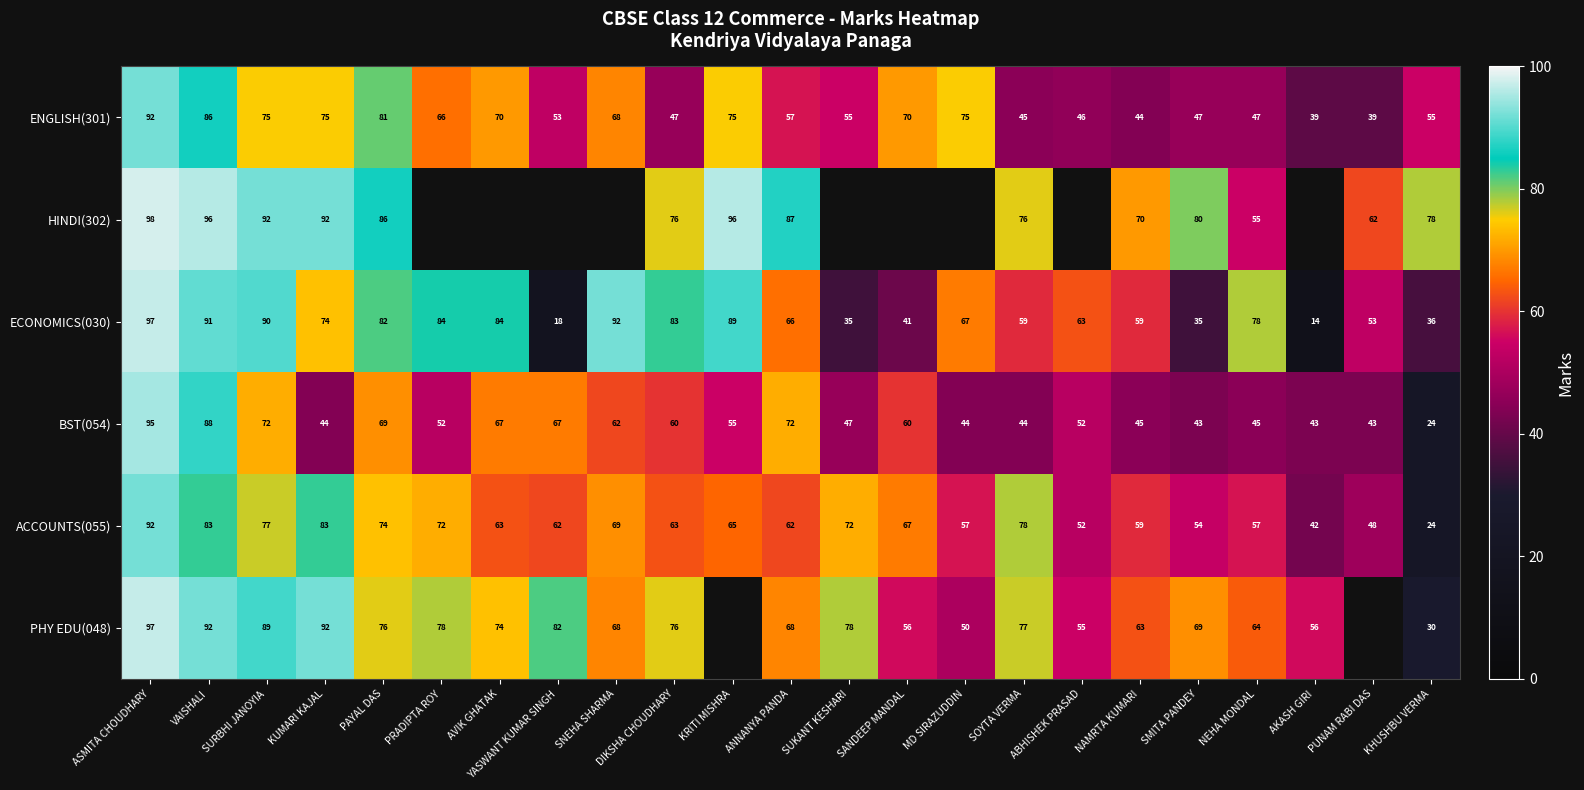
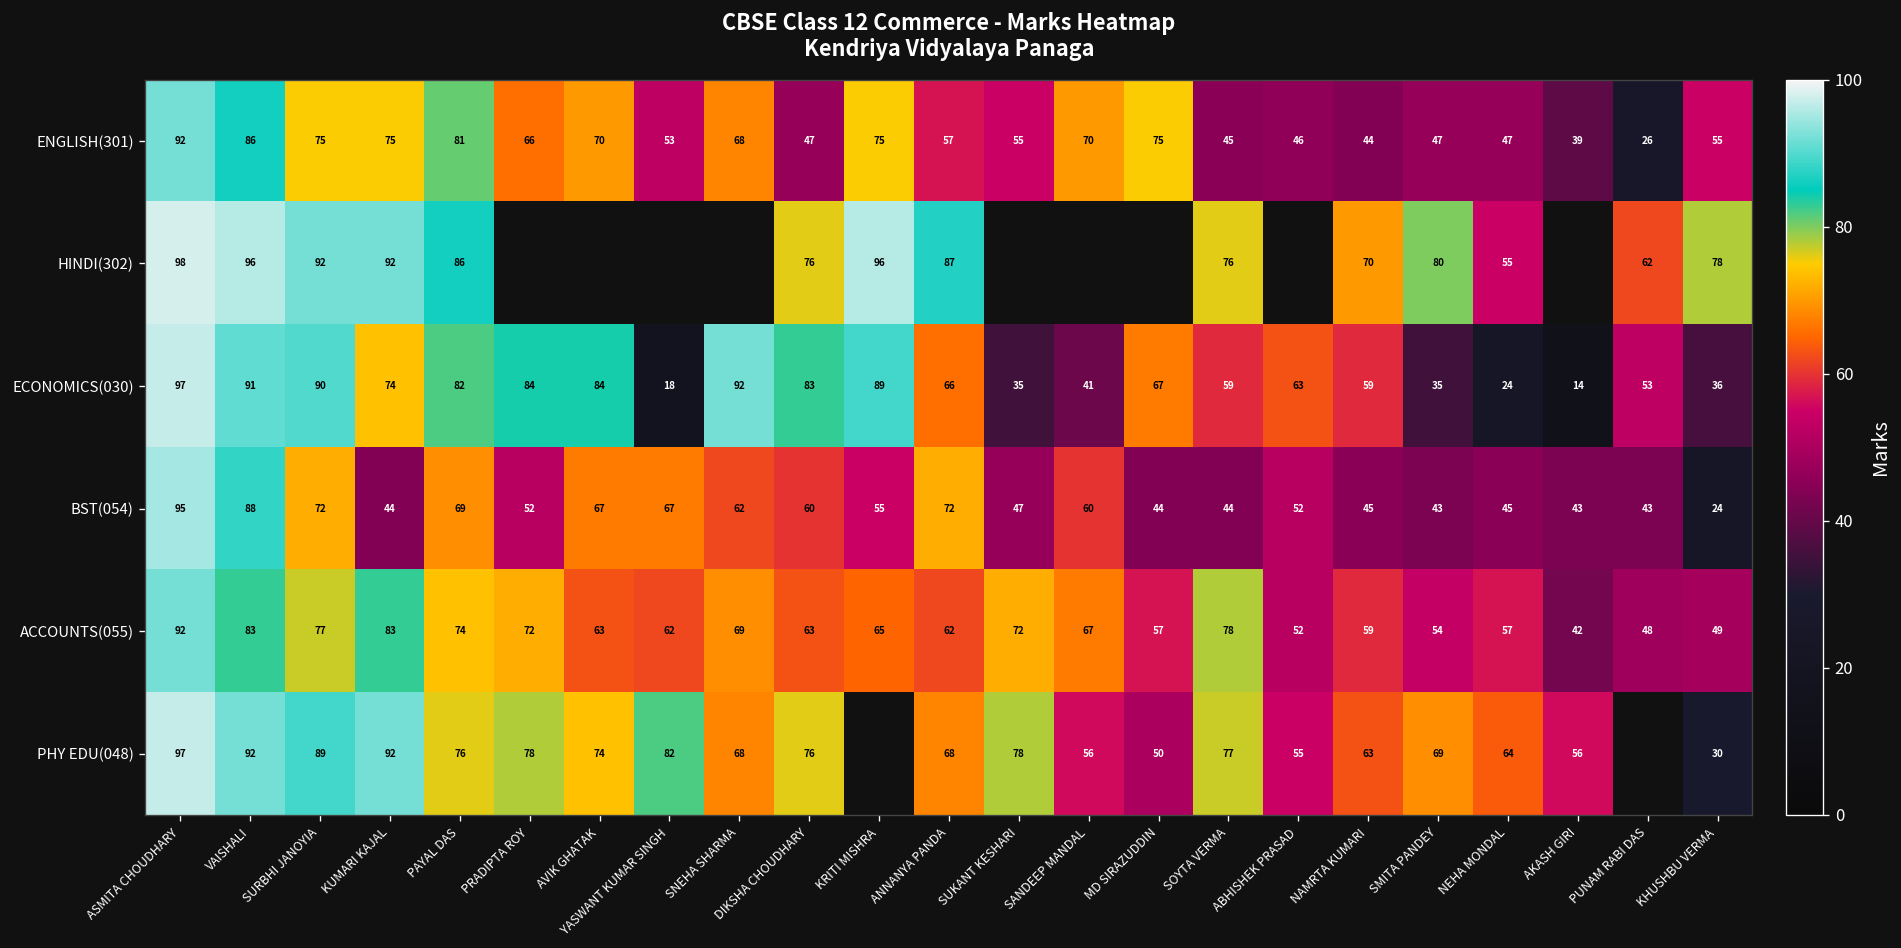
  {
    "ENGLISH(301)": {
      "ASMITA CHOUDHARY": 92,
      "VAISHALI": 86,
      "SURBHI JANOYIA": 75,
      "KUMARI KAJAL": 75,
      "PAYAL DAS": 81,
      "PRADIPTA ROY": 66,
      "AVIK GHATAK": 70,
      "YASWANT KUMAR SINGH": 53,
      "SNEHA SHARMA": 68,
      "DIKSHA CHOUDHARY": 47,
      "KRITI MISHRA": 75,
      "ANNANYA PANDA": 57,
      "SUKANT KESHARI": 55,
      "SANDEEP MANDAL": 70,
      "MD SIRAZUDDIN": 75,
      "SOYTA VERMA": 45,
      "ABHISHEK PRASAD": 46,
      "NAMRTA KUMARI": 44,
      "SMITA PANDEY": 47,
      "NEHA MONDAL": 47,
      "AKASH GIRI": 39,
-     "PUNAM RABI DAS": 39,
+     "PUNAM RABI DAS": 26,
      "KHUSHBU VERMA": 55
    },
    "HINDI(302)": {
      "ASMITA CHOUDHARY": 98,
      "VAISHALI": 96,
      "SURBHI JANOYIA": 92,
      "KUMARI KAJAL": 92,
      "PAYAL DAS": 86,
      "DIKSHA CHOUDHARY": 76,
      "KRITI MISHRA": 96,
      "ANNANYA PANDA": 87,
      "SOYTA VERMA": 76,
      "NAMRTA KUMARI": 70,
      "SMITA PANDEY": 80,
      "NEHA MONDAL": 55,
      "PUNAM RABI DAS": 62,
      "KHUSHBU VERMA": 78
    },
    "ECONOMICS(030)": {
      "ASMITA CHOUDHARY": 97,
      "VAISHALI": 91,
      "SURBHI JANOYIA": 90,
      "KUMARI KAJAL": 74,
      "PAYAL DAS": 82,
      "PRADIPTA ROY": 84,
      "AVIK GHATAK": 84,
      "YASWANT KUMAR SINGH": 18,
      "SNEHA SHARMA": 92,
      "DIKSHA CHOUDHARY": 83,
      "KRITI MISHRA": 89,
      "ANNANYA PANDA": 66,
      "SUKANT KESHARI": 35,
      "SANDEEP MANDAL": 41,
      "MD SIRAZUDDIN": 67,
      "SOYTA VERMA": 59,
      "ABHISHEK PRASAD": 63,
      "NAMRTA KUMARI": 59,
      "SMITA PANDEY": 35,
-     "NEHA MONDAL": 78,
+     "NEHA MONDAL": 24,
      "AKASH GIRI": 14,
      "PUNAM RABI DAS": 53,
      "KHUSHBU VERMA": 36
    },
    "BST(054)": {
      "ASMITA CHOUDHARY": 95,
      "VAISHALI": 88,
      "SURBHI JANOYIA": 72,
      "KUMARI KAJAL": 44,
      "PAYAL DAS": 69,
      "PRADIPTA ROY": 52,
      "AVIK GHATAK": 67,
      "YASWANT KUMAR SINGH": 67,
      "SNEHA SHARMA": 62,
      "DIKSHA CHOUDHARY": 60,
      "KRITI MISHRA": 55,
      "ANNANYA PANDA": 72,
      "SUKANT KESHARI": 47,
      "SANDEEP MANDAL": 60,
      "MD SIRAZUDDIN": 44,
      "SOYTA VERMA": 44,
      "ABHISHEK PRASAD": 52,
      "NAMRTA KUMARI": 45,
      "SMITA PANDEY": 43,
      "NEHA MONDAL": 45,
      "AKASH GIRI": 43,
      "PUNAM RABI DAS": 43,
      "KHUSHBU VERMA": 24
    },
    "ACCOUNTS(055)": {
      "ASMITA CHOUDHARY": 92,
      "VAISHALI": 83,
      "SURBHI JANOYIA": 77,
      "KUMARI KAJAL": 83,
      "PAYAL DAS": 74,
      "PRADIPTA ROY": 72,
      "AVIK GHATAK": 63,
      "YASWANT KUMAR SINGH": 62,
      "SNEHA SHARMA": 69,
      "DIKSHA CHOUDHARY": 63,
      "KRITI MISHRA": 65,
      "ANNANYA PANDA": 62,
      "SUKANT KESHARI": 72,
      "SANDEEP MANDAL": 67,
      "MD SIRAZUDDIN": 57,
      "SOYTA VERMA": 78,
      "ABHISHEK PRASAD": 52,
      "NAMRTA KUMARI": 59,
      "SMITA PANDEY": 54,
      "NEHA MONDAL": 57,
      "AKASH GIRI": 42,
      "PUNAM RABI DAS": 48,
-     "KHUSHBU VERMA": 24
+     "KHUSHBU VERMA": 49
    },
    "PHY EDU(048)": {
      "ASMITA CHOUDHARY": 97,
      "VAISHALI": 92,
      "SURBHI JANOYIA": 89,
      "KUMARI KAJAL": 92,
      "PAYAL DAS": 76,
      "PRADIPTA ROY": 78,
      "AVIK GHATAK": 74,
      "YASWANT KUMAR SINGH": 82,
      "SNEHA SHARMA": 68,
      "DIKSHA CHOUDHARY": 76,
      "ANNANYA PANDA": 68,
      "SUKANT KESHARI": 78,
      "SANDEEP MANDAL": 56,
      "MD SIRAZUDDIN": 50,
      "SOYTA VERMA": 77,
      "ABHISHEK PRASAD": 55,
      "NAMRTA KUMARI": 63,
      "SMITA PANDEY": 69,
      "NEHA MONDAL": 64,
      "AKASH GIRI": 56,
      "KHUSHBU VERMA": 30
    }
  }
